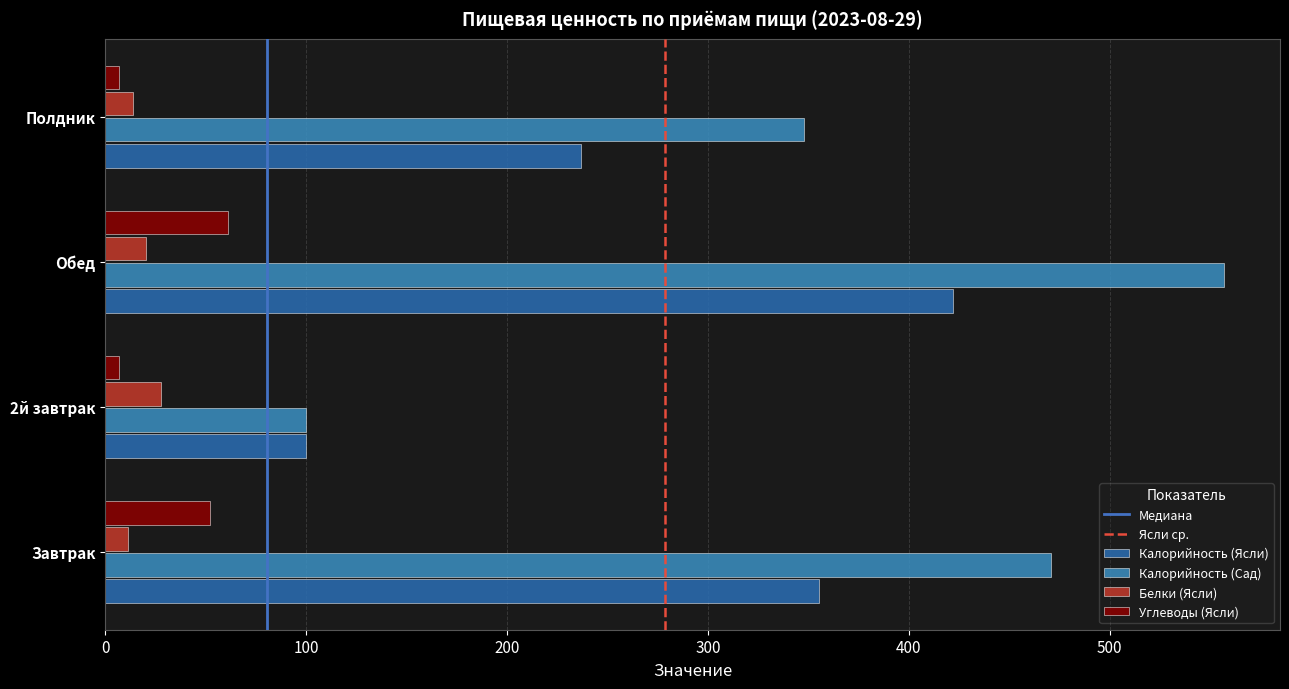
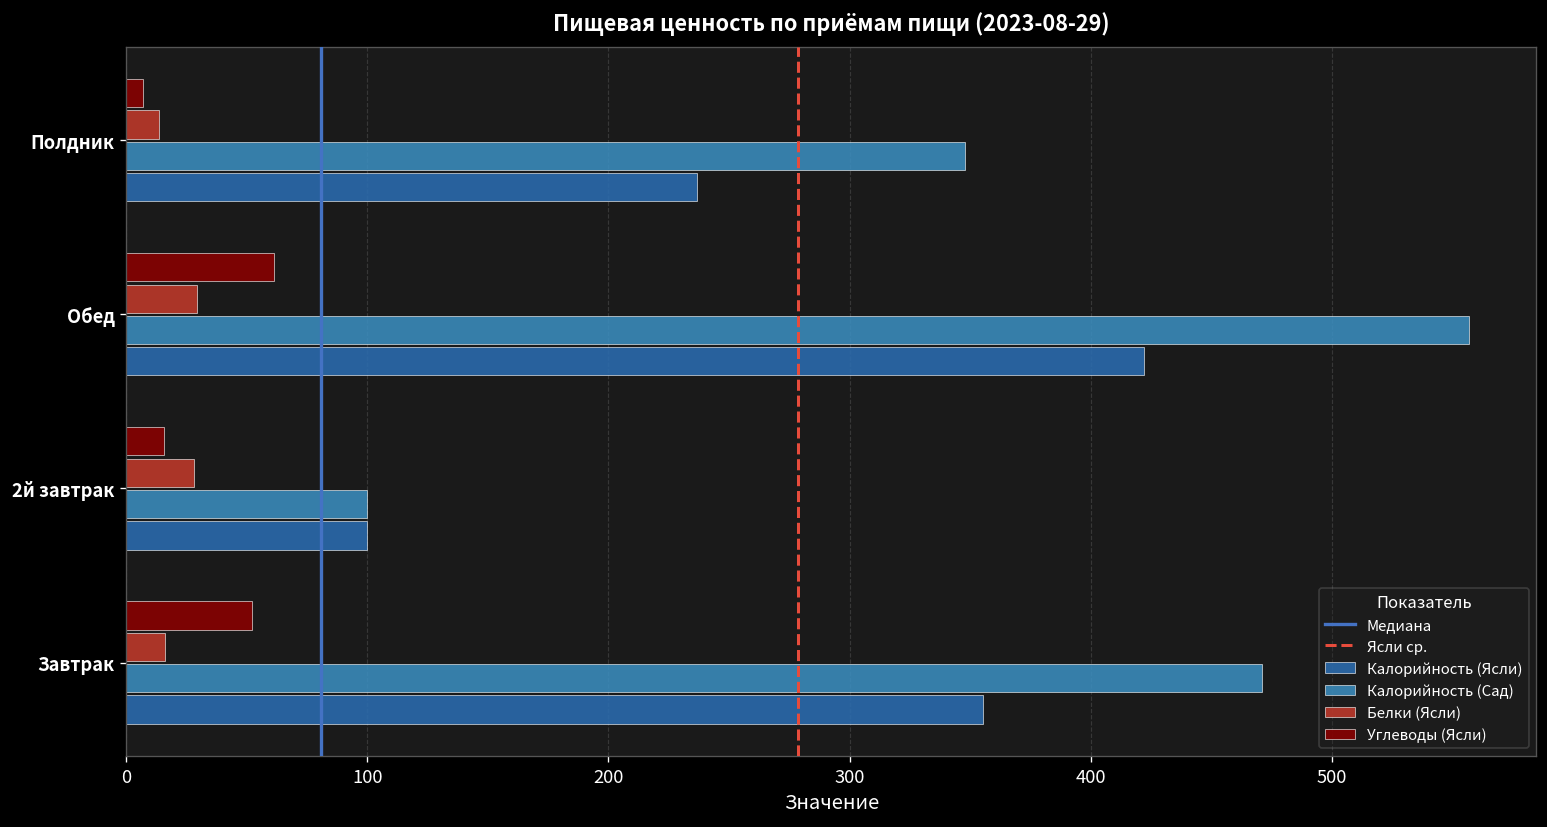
  {
    "Белки (Ясли)": {
      "Полдник": 14,
-     "Обед": 20,
+     "Обед": 29,
      "2й завтрак": 28,
-     "Завтрак": 11
+     "Завтрак": 16
    },
    "Углеводы (Ясли)": {
      "Полдник": 7,
      "Обед": 61,
-     "2й завтрак": 7,
+     "2й завтрак": 16,
      "Завтрак": 52
    }
  }
